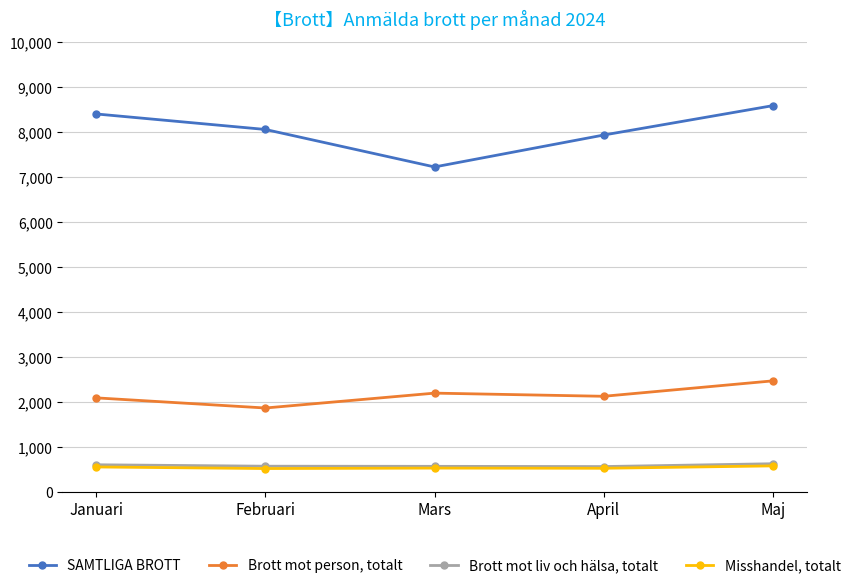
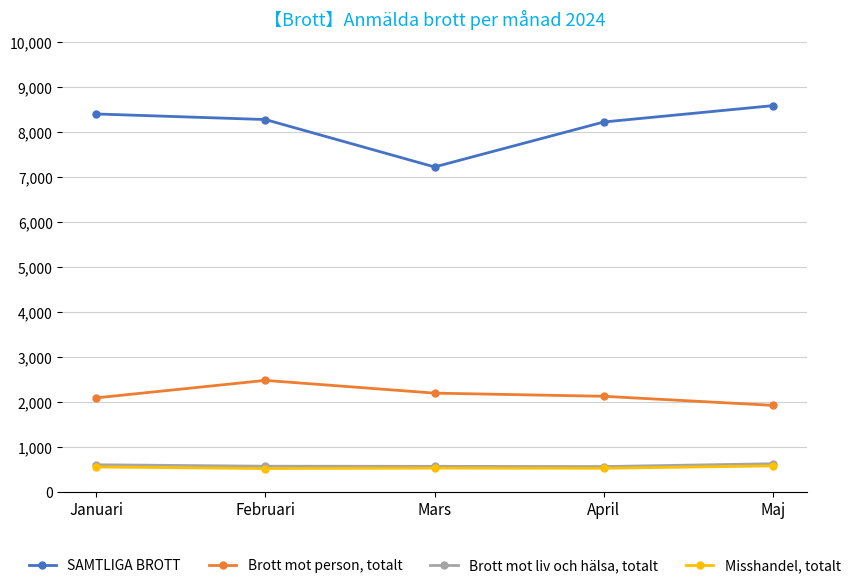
  {
    "SAMTLIGA BROTT": {
      "Januari": "8,400",
-     "Februari": "8,100",
+     "Februari": "8,300",
      "Mars": "7,200",
-     "April": "7,900",
+     "April": "8,200",
      "Maj": "8,600"
    },
    "Brott mot person, totalt": {
      "Januari": "2,100",
-     "Februari": "1,900",
+     "Februari": "2,500",
      "Mars": "2,200",
      "April": "2,100",
-     "Maj": "2,500"
+     "Maj": "1,900"
    }
  }
